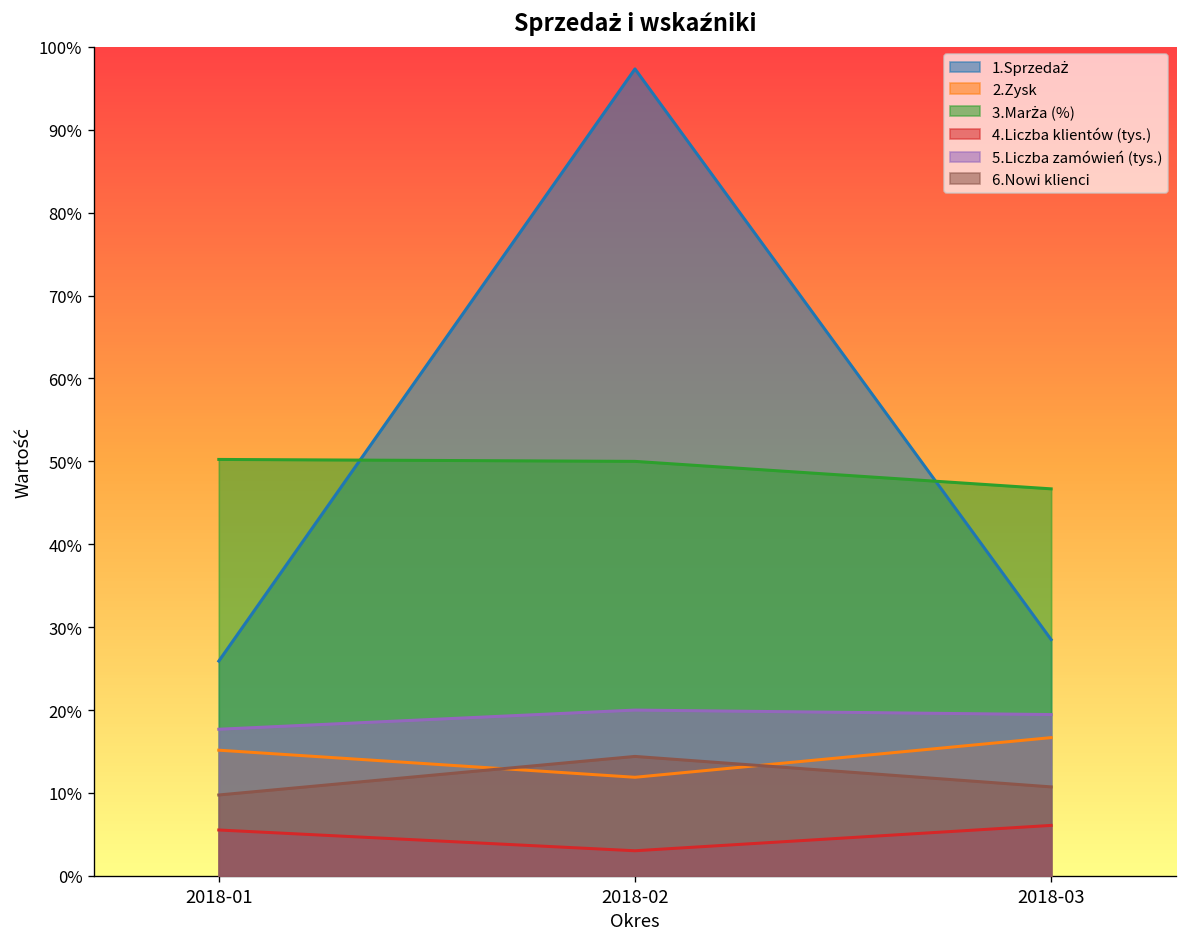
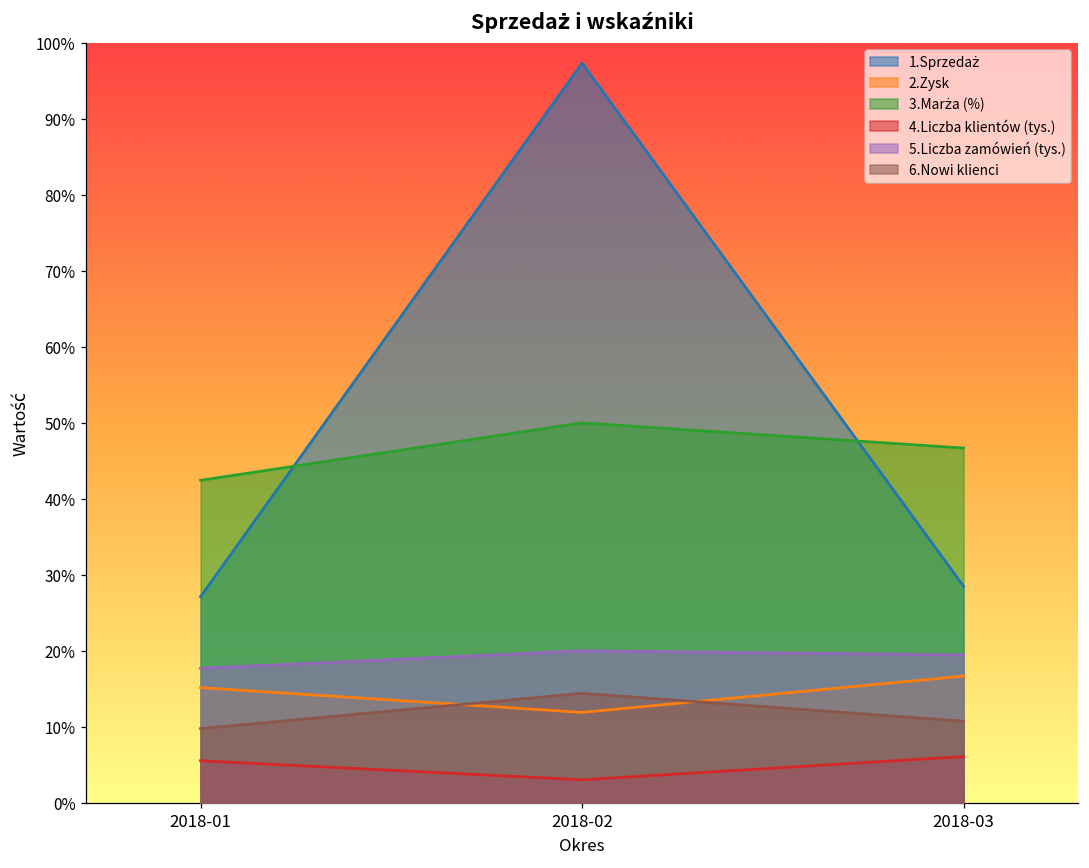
  {
    "1.Sprzedaż": {
-     "2018-01": "26%",
+     "2018-01": "27%",
      "2018-02": "97%",
      "2018-03": "29%"
    },
    "2.Zysk": {
      "2018-01": "15%",
      "2018-02": "12%",
      "2018-03": "17%"
    },
    "3.Marża (%)": {
-     "2018-01": "50%",
+     "2018-01": "42%",
      "2018-02": "50%",
      "2018-03": "47%"
    },
    "4.Liczba klientów (tys.)": {
      "2018-01": "6%",
      "2018-02": "3%",
      "2018-03": "6%"
    },
    "5.Liczba zamówień (tys.)": {
      "2018-01": "18%",
      "2018-02": "20%",
      "2018-03": "19%"
    },
    "6.Nowi klienci": {
      "2018-01": "10%",
      "2018-02": "14%",
      "2018-03": "11%"
    }
  }
